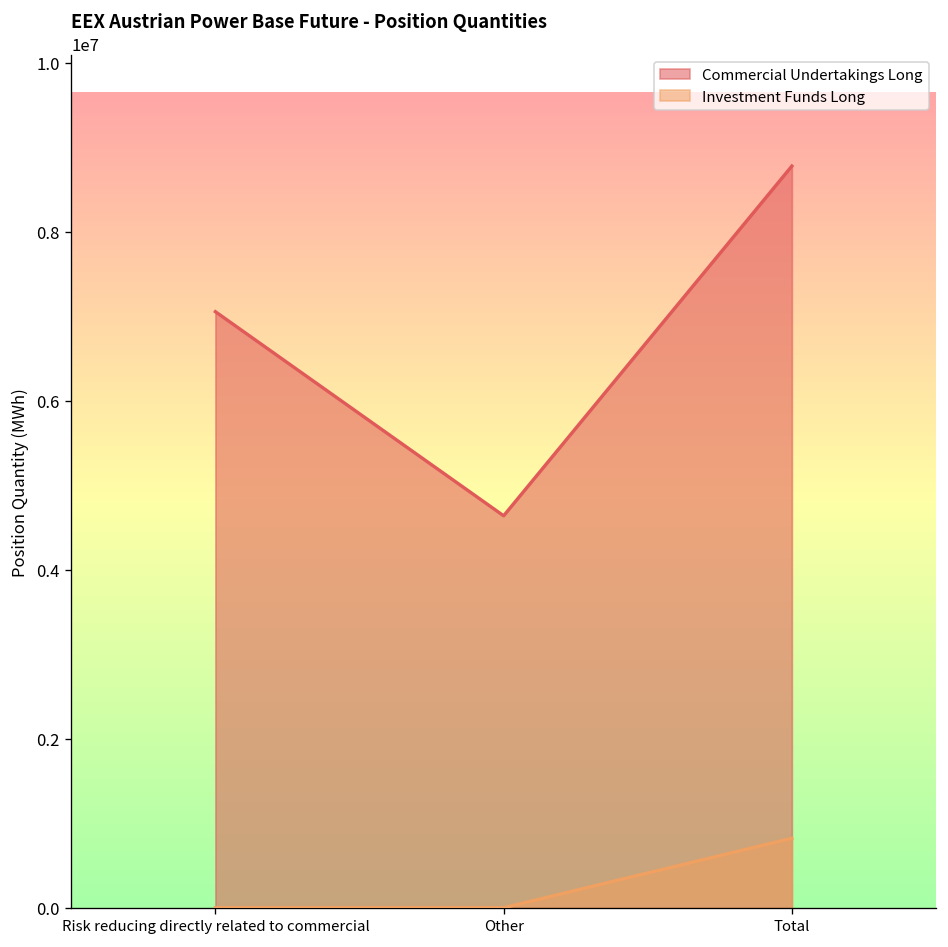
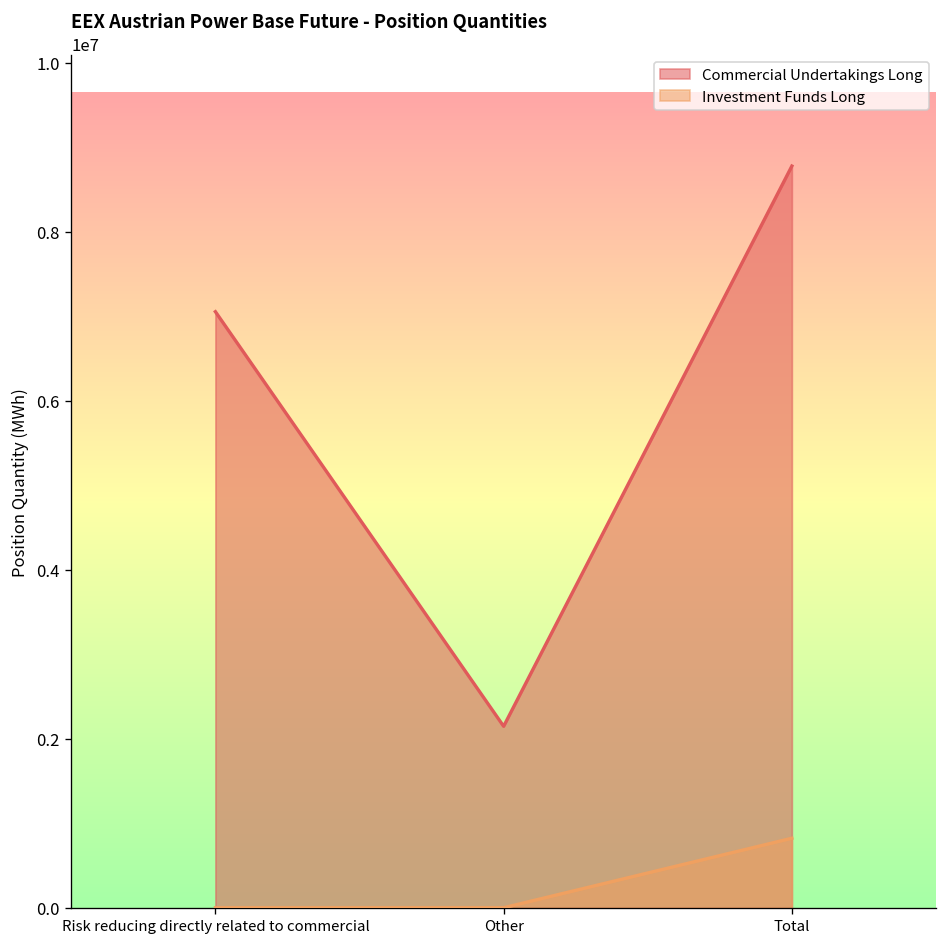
  {
    "Commercial Undertakings Long": {
      "Risk reducing directly related to commercial": 7100000,
-     "Other": 4600000,
+     "Other": 2100000,
      "Total": 8800000
    },
    "Investment Funds Long": {
      "Risk reducing directly related to commercial": 0,
      "Other": 0,
      "Total": 800000
    }
  }
